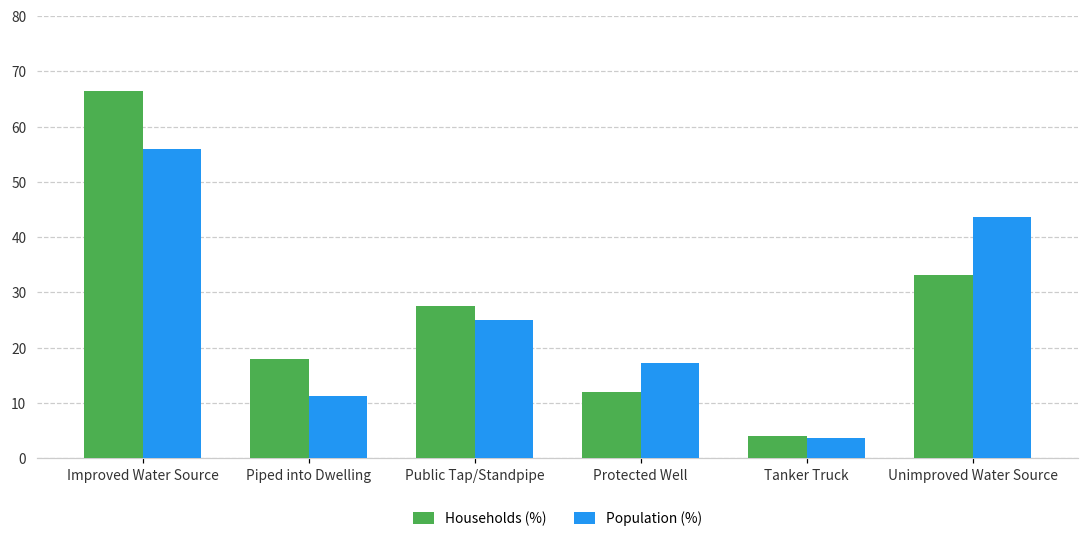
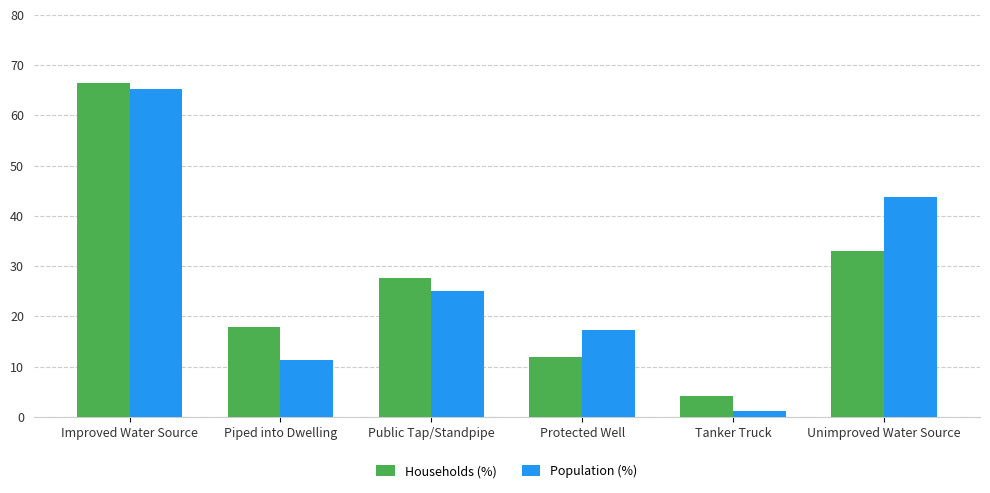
  {
    "Households (%)": {
      "Improved Water Source": 67,
      "Piped into Dwelling": 18,
      "Public Tap/Standpipe": 28,
      "Protected Well": 12,
      "Tanker Truck": 4,
      "Unimproved Water Source": 33
    },
    "Population (%)": {
-     "Improved Water Source": 56,
+     "Improved Water Source": 65,
      "Piped into Dwelling": 11,
      "Public Tap/Standpipe": 25,
      "Protected Well": 17,
-     "Tanker Truck": 4,
+     "Tanker Truck": 1,
      "Unimproved Water Source": 44
    }
  }
